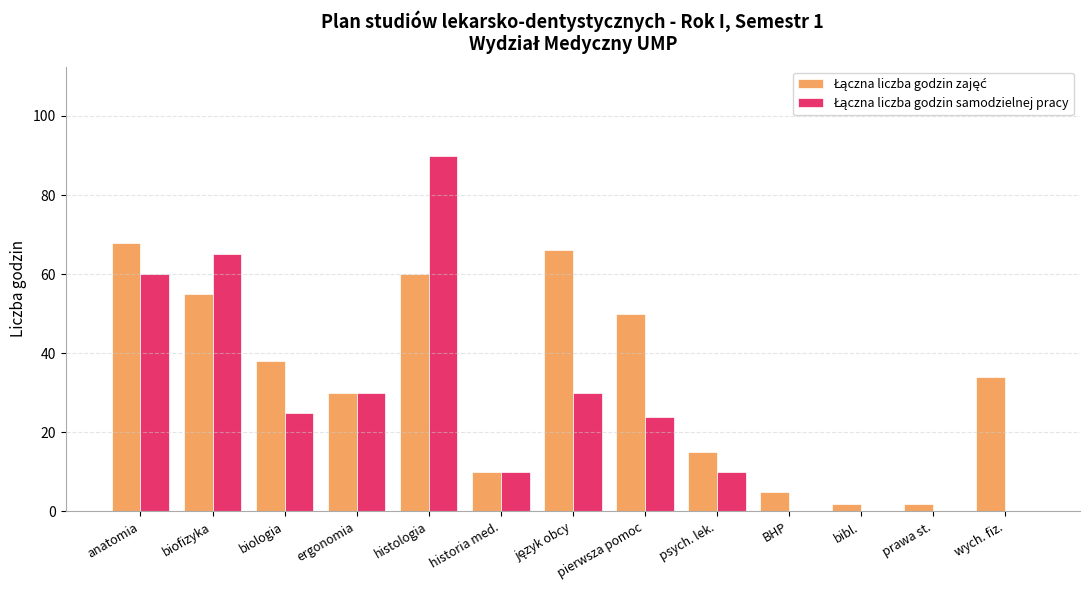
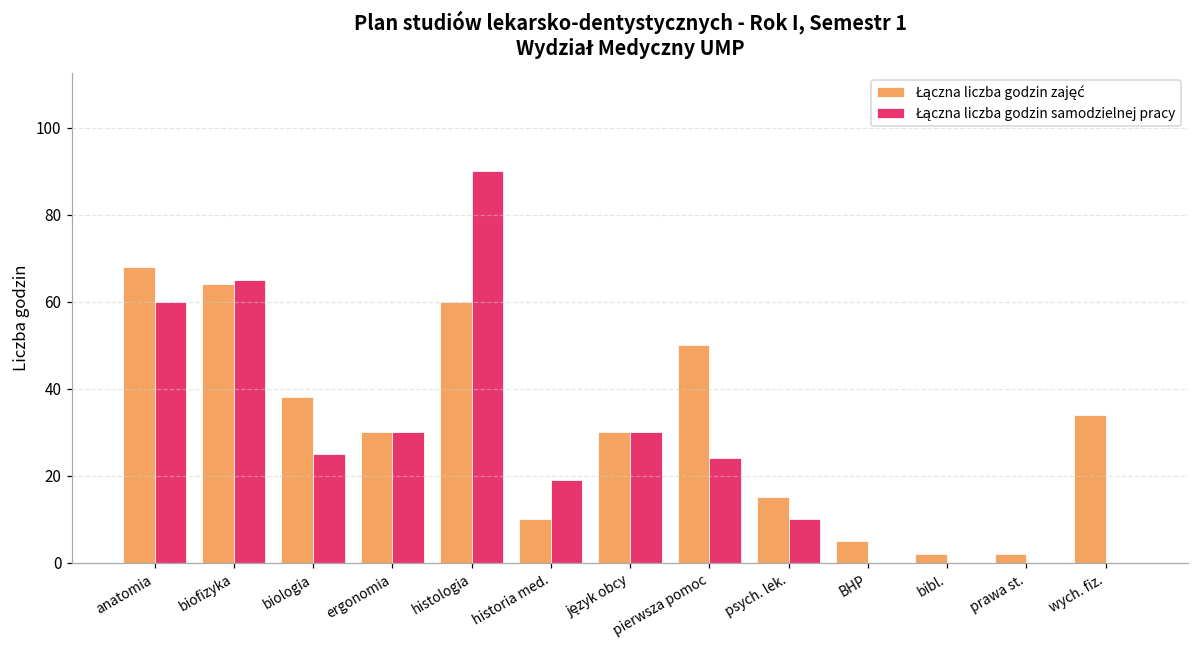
  {
    "Łączna liczba godzin zajęć": {
      "anatomia": 68,
-     "biofizyka": 55,
+     "biofizyka": 64,
      "biologia": 38,
      "ergonomia": 30,
      "histologia": 60,
      "historia med.": 10,
-     "język obcy": 66,
+     "język obcy": 30,
      "pierwsza pomoc": 50,
      "psych. lek.": 15,
      "BHP": 5,
      "bibl.": 2,
      "prawa st.": 2,
      "wych. fiz.": 34
    },
    "Łączna liczba godzin samodzielnej pracy": {
      "anatomia": 60,
      "biofizyka": 65,
      "biologia": 25,
      "ergonomia": 30,
      "histologia": 90,
-     "historia med.": 10,
+     "historia med.": 19,
      "język obcy": 30,
      "pierwsza pomoc": 24,
      "psych. lek.": 10,
      "BHP": 0,
      "bibl.": 0,
      "prawa st.": 0,
      "wych. fiz.": 0
    }
  }
